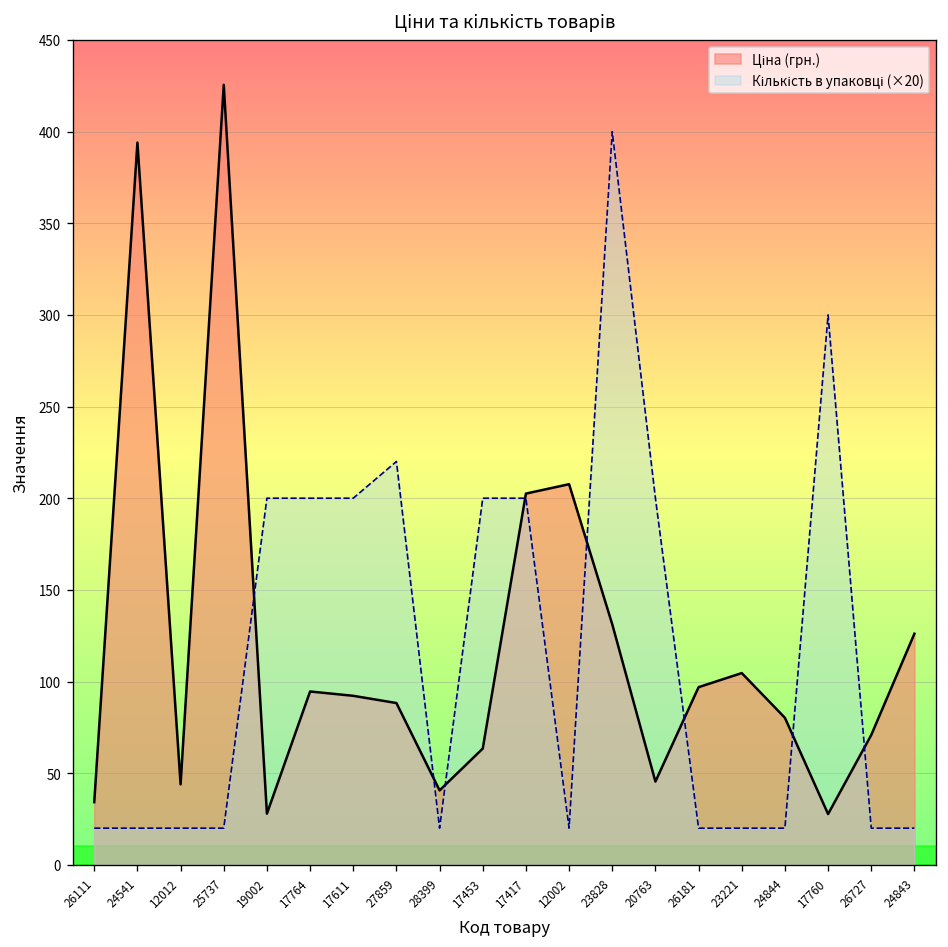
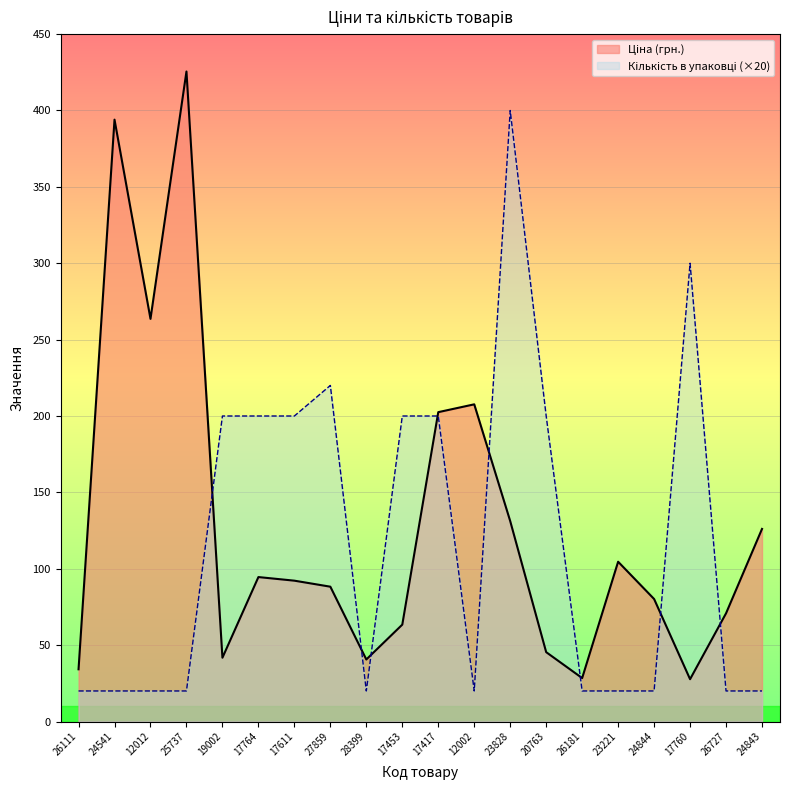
  {
    "Ціна (грн.)": {
      "26111": 34,
      "24541": 394,
-     "12012": 44,
+     "12012": 264,
      "25737": 426,
-     "19002": 28,
+     "19002": 42,
      "17764": 95,
      "17611": 92,
      "27859": 88,
      "28399": 41,
      "17453": 63,
      "17417": 203,
      "12002": 208,
      "23828": 131,
      "20763": 45,
-     "26181": 97,
+     "26181": 28,
      "23221": 105,
      "24844": 80,
      "17760": 28,
      "26727": 71,
      "24843": 126
    },
    "Кількість в упаковці (×20)": {
      "26111": 20,
      "24541": 20,
      "12012": 20,
      "25737": 20,
      "19002": 200,
      "17764": 200,
      "17611": 200,
      "27859": 220,
      "28399": 20,
      "17453": 200,
      "17417": 200,
      "12002": 20,
      "23828": 400,
      "20763": 200,
      "26181": 20,
      "23221": 20,
      "24844": 20,
      "17760": 300,
      "26727": 20,
      "24843": 20
    }
  }
